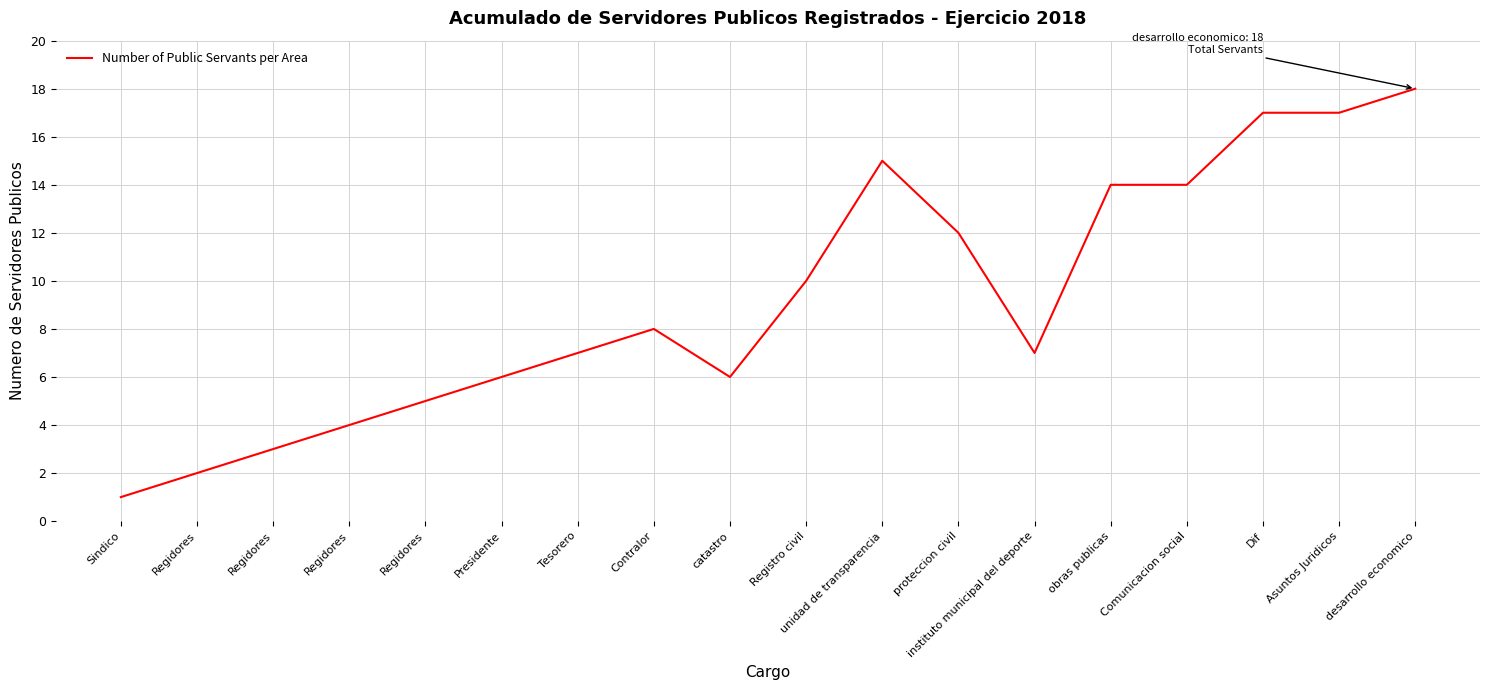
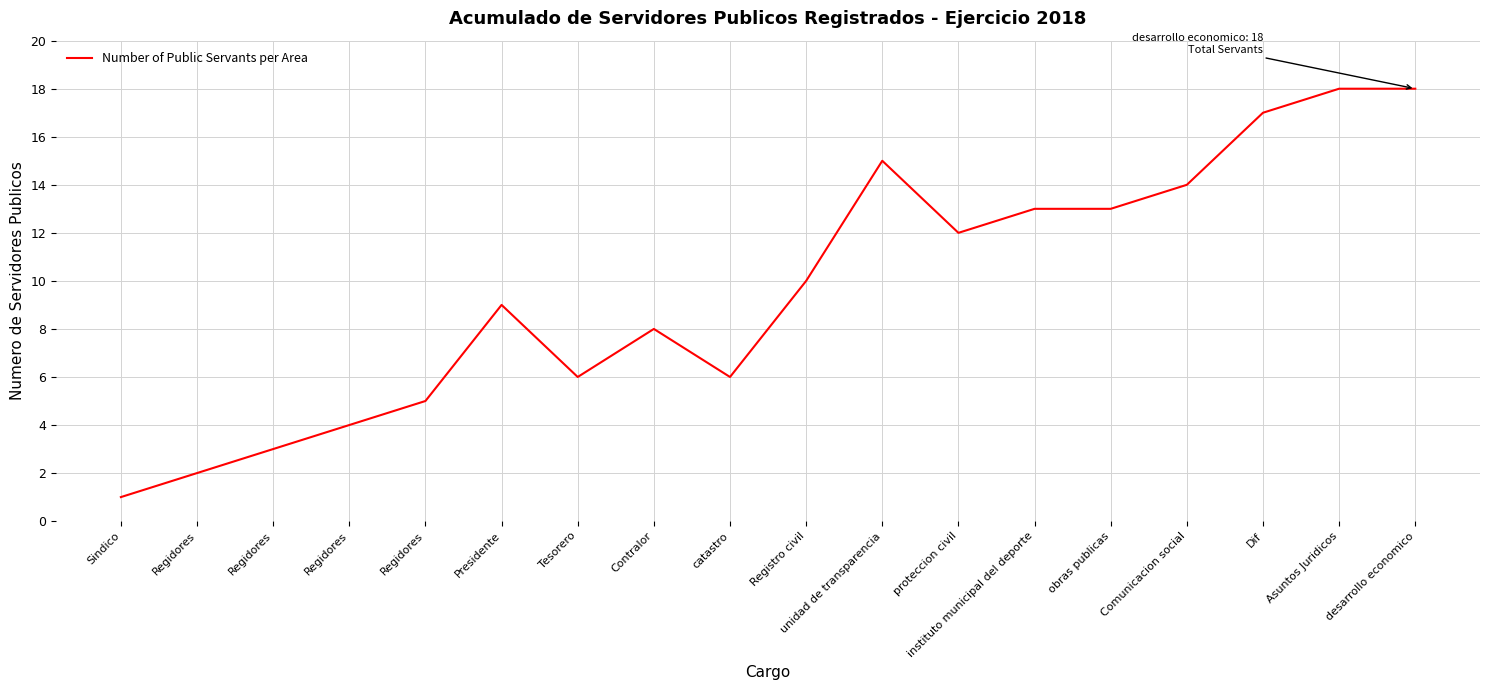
  {
    "Sindico": 1,
-   "Presidente": 6,
-   "Tesorero": 7,
+   "Presidente": 9,
+   "Tesorero": 6,
    "Contralor": 8,
    "catastro": 6,
    "Registro civil": 10,
    "unidad de transparencia": 15,
    "proteccion civil": 12,
-   "instituto municipal del deporte": 7,
-   "obras publicas": 14,
+   "instituto municipal del deporte": 13,
+   "obras publicas": 13,
    "Comunicacion social": 14,
    "Dif": 17,
-   "Asuntos Juridicos": 17,
+   "Asuntos Juridicos": 18,
    "desarrollo economico": 18
  }
